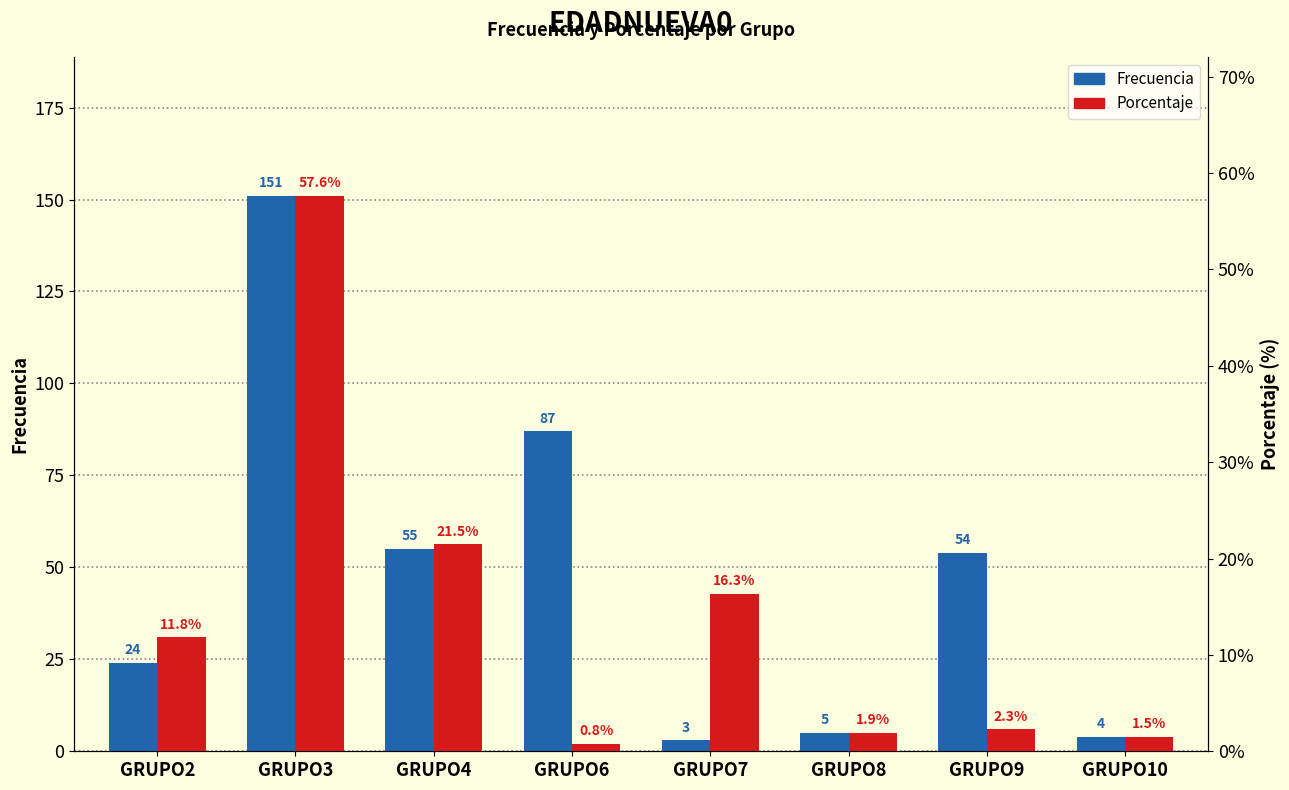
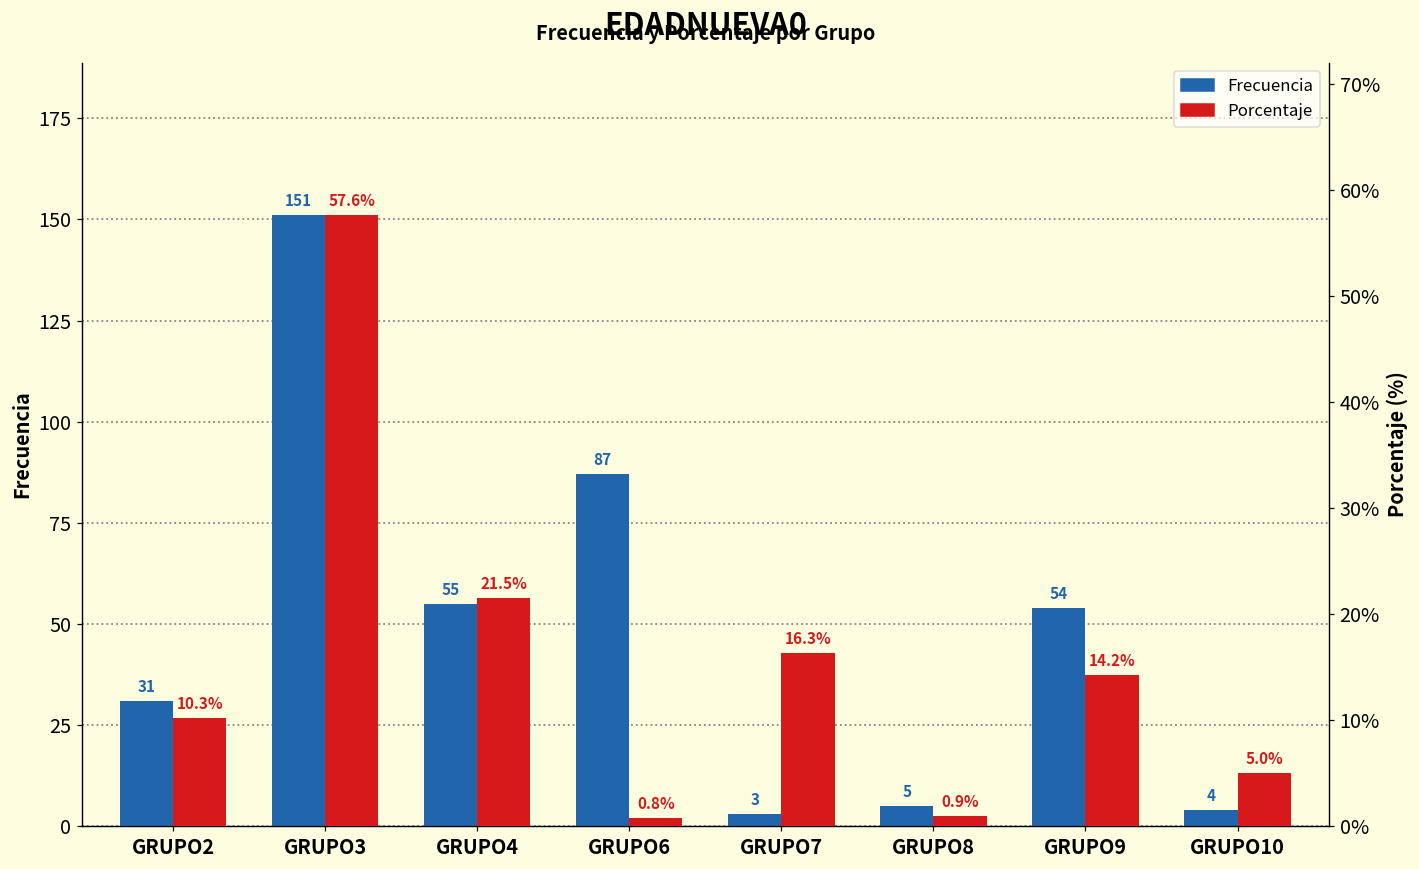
  {
    "Frecuencia": {
-     "GRUPO2": "24",
+     "GRUPO2": "31",
      "GRUPO3": "151",
      "GRUPO4": "55",
      "GRUPO6": "87",
      "GRUPO7": "3",
      "GRUPO8": "5",
      "GRUPO9": "54",
      "GRUPO10": "4"
    },
    "Porcentaje": {
-     "GRUPO2": "11.8%",
+     "GRUPO2": "10.3%",
      "GRUPO3": "57.6%",
      "GRUPO4": "21.5%",
      "GRUPO6": "0.8%",
      "GRUPO7": "16.3%",
-     "GRUPO8": "1.9%",
-     "GRUPO9": "2.3%",
-     "GRUPO10": "1.5%"
+     "GRUPO8": "0.9%",
+     "GRUPO9": "14.2%",
+     "GRUPO10": "5.0%"
    }
  }
